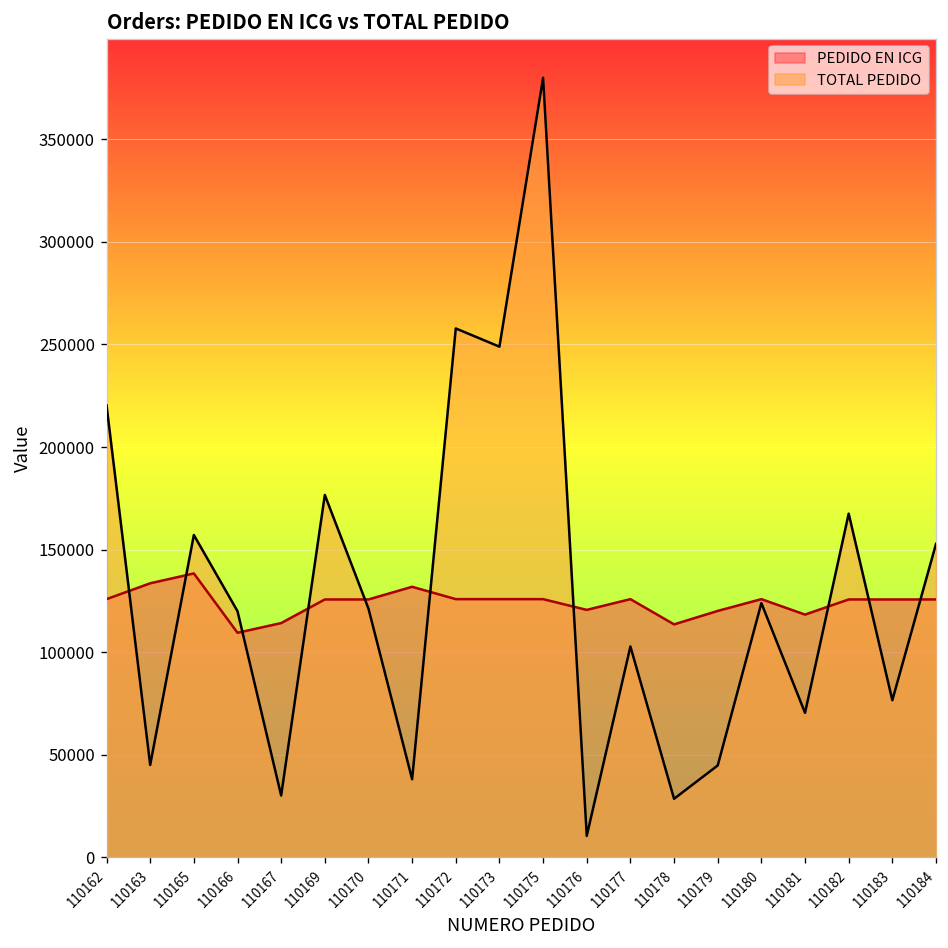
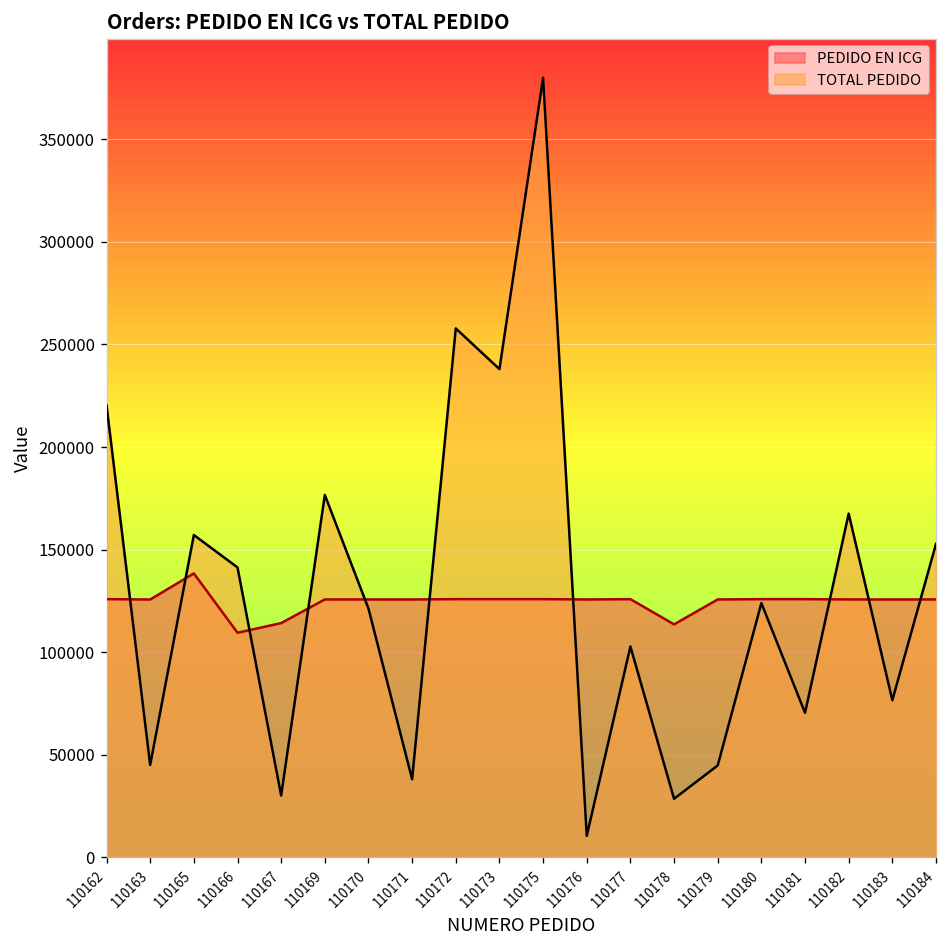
  {
    "PEDIDO EN ICG": {
      "110162": 126000,
-     "110163": 134000,
+     "110163": 126000,
      "110165": 138000,
      "110166": 109000,
      "110167": 114000,
      "110169": 126000,
      "110170": 126000,
-     "110171": 132000,
+     "110171": 126000,
      "110172": 126000,
      "110173": 126000,
      "110175": 126000,
-     "110176": 121000,
+     "110176": 126000,
      "110177": 126000,
      "110178": 114000,
-     "110179": 120000,
+     "110179": 126000,
      "110180": 126000,
-     "110181": 118000,
+     "110181": 126000,
      "110182": 126000,
      "110183": 126000,
      "110184": 126000
    },
    "TOTAL PEDIDO": {
      "110162": 220000,
      "110163": 45000,
      "110165": 157000,
-     "110166": 120000,
+     "110166": 141000,
      "110167": 30000,
      "110169": 177000,
      "110170": 121000,
      "110171": 38000,
      "110172": 258000,
-     "110173": 249000,
+     "110173": 238000,
      "110175": 380000,
      "110176": 10000,
      "110177": 103000,
      "110178": 29000,
      "110179": 45000,
      "110180": 124000,
      "110181": 70000,
      "110182": 168000,
      "110183": 77000,
      "110184": 153000
    }
  }
